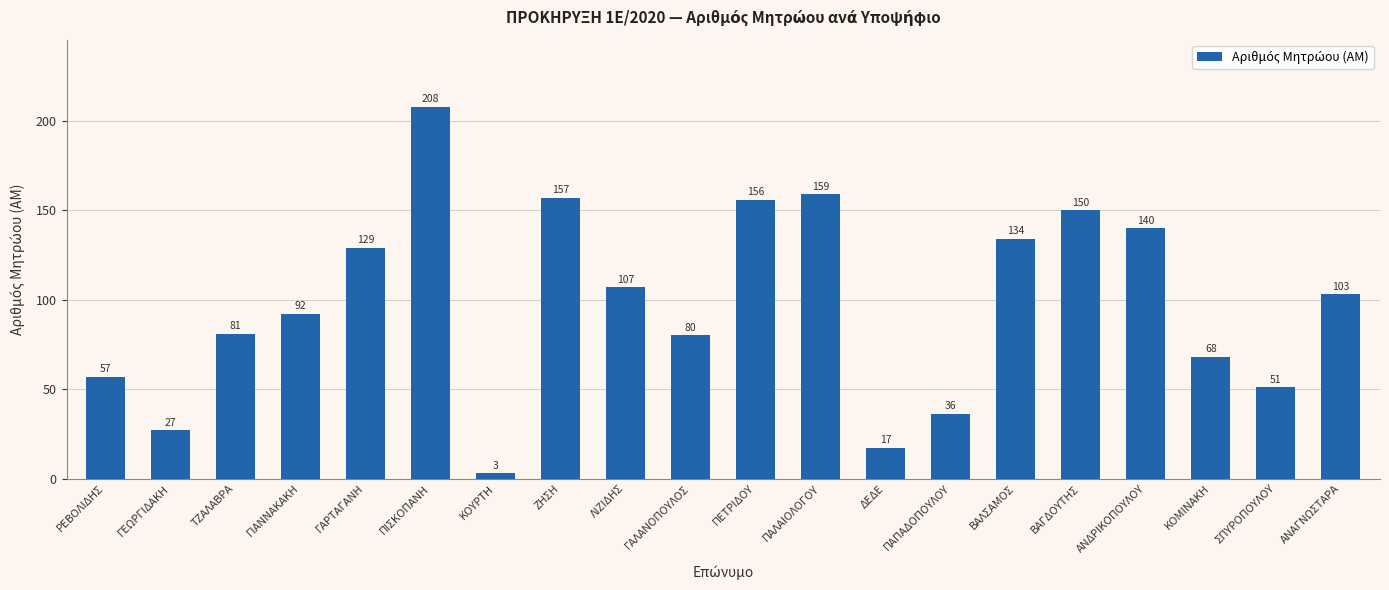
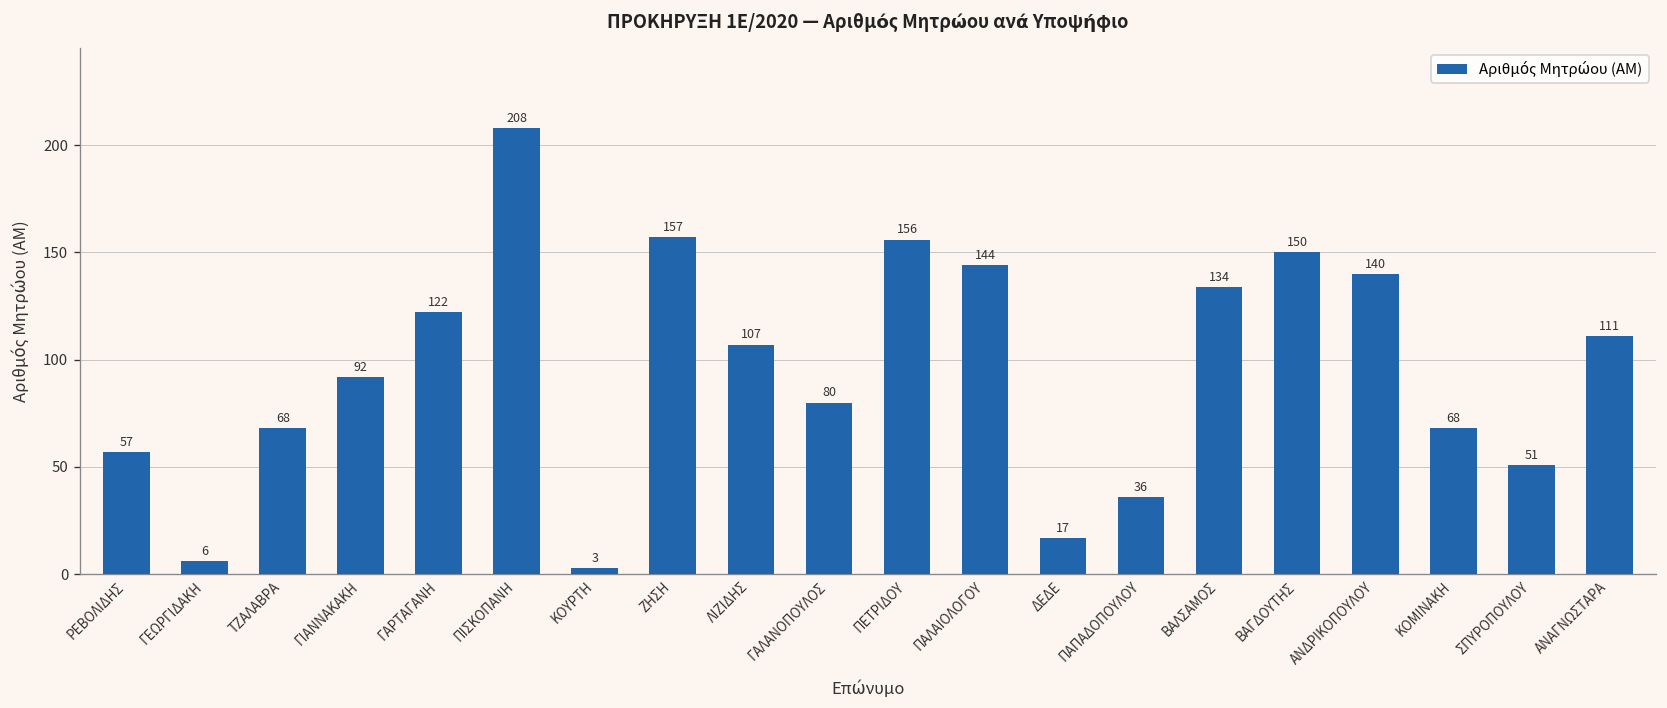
  {
    "ΡΕΒΟΛΙΔΗΣ": 57,
-   "ΓΕΩΡΓΙΔΑΚΗ": 27,
-   "ΤΖΑΛΑΒΡΑ": 81,
+   "ΓΕΩΡΓΙΔΑΚΗ": 6,
+   "ΤΖΑΛΑΒΡΑ": 68,
    "ΓΙΑΝΝΑΚΑΚΗ": 92,
-   "ΓΑΡΤΑΓΑΝΗ": 129,
+   "ΓΑΡΤΑΓΑΝΗ": 122,
    "ΠΙΣΚΟΠΑΝΗ": 208,
    "ΚΟΥΡΤΗ": 3,
    "ΖΗΣΗ": 157,
    "ΛΙΖΙΔΗΣ": 107,
    "ΓΑΛΑΝΟΠΟΥΛΟΣ": 80,
    "ΠΕΤΡΙΔΟΥ": 156,
-   "ΠΑΛΑΙΟΛΟΓΟΥ": 159,
+   "ΠΑΛΑΙΟΛΟΓΟΥ": 144,
    "ΔΕΔΕ": 17,
    "ΠΑΠΑΔΟΠΟΥΛΟΥ": 36,
    "ΒΑΛΣΑΜΟΣ": 134,
    "ΒΑΓΔΟΥΤΗΣ": 150,
    "ΑΝΔΡΙΚΟΠΟΥΛΟΥ": 140,
    "ΚΟΜΙΝΑΚΗ": 68,
    "ΣΠΥΡΟΠΟΥΛΟΥ": 51,
-   "ΑΝΑΓΝΩΣΤΑΡΑ": 103
+   "ΑΝΑΓΝΩΣΤΑΡΑ": 111
  }
